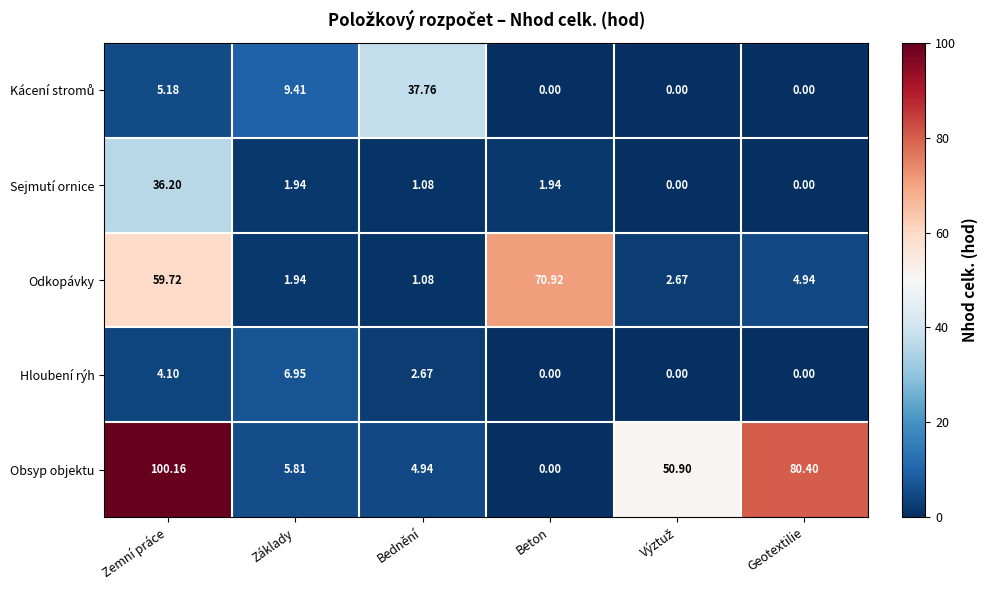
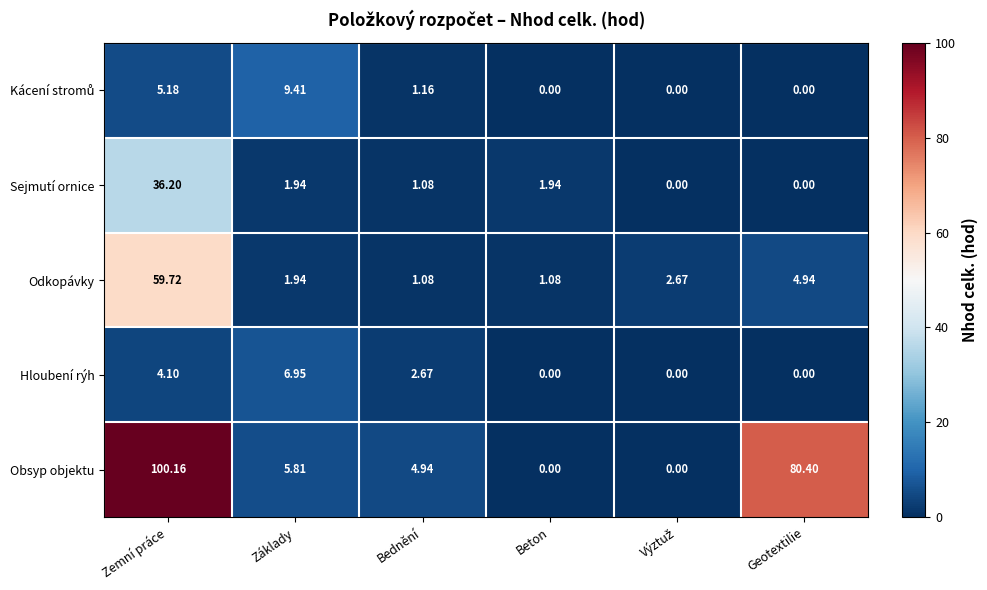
  {
    "Kácení stromů": {
      "Zemní práce": 5.18,
      "Základy": 9.41,
-     "Bednění": 37.76,
+     "Bednění": 1.16,
      "Beton": 0.00,
      "Výztuž": 0.00,
      "Geotextilie": 0.00
    },
    "Sejmutí ornice": {
      "Zemní práce": 36.20,
      "Základy": 1.94,
      "Bednění": 1.08,
      "Beton": 1.94,
      "Výztuž": 0.00,
      "Geotextilie": 0.00
    },
    "Odkopávky": {
      "Zemní práce": 59.72,
      "Základy": 1.94,
      "Bednění": 1.08,
-     "Beton": 70.92,
+     "Beton": 1.08,
      "Výztuž": 2.67,
      "Geotextilie": 4.94
    },
    "Hloubení rýh": {
      "Zemní práce": 4.10,
      "Základy": 6.95,
      "Bednění": 2.67,
      "Beton": 0.00,
      "Výztuž": 0.00,
      "Geotextilie": 0.00
    },
    "Obsyp objektu": {
      "Zemní práce": 100.16,
      "Základy": 5.81,
      "Bednění": 4.94,
      "Beton": 0.00,
-     "Výztuž": 50.90,
+     "Výztuž": 0.00,
      "Geotextilie": 80.40
    }
  }
